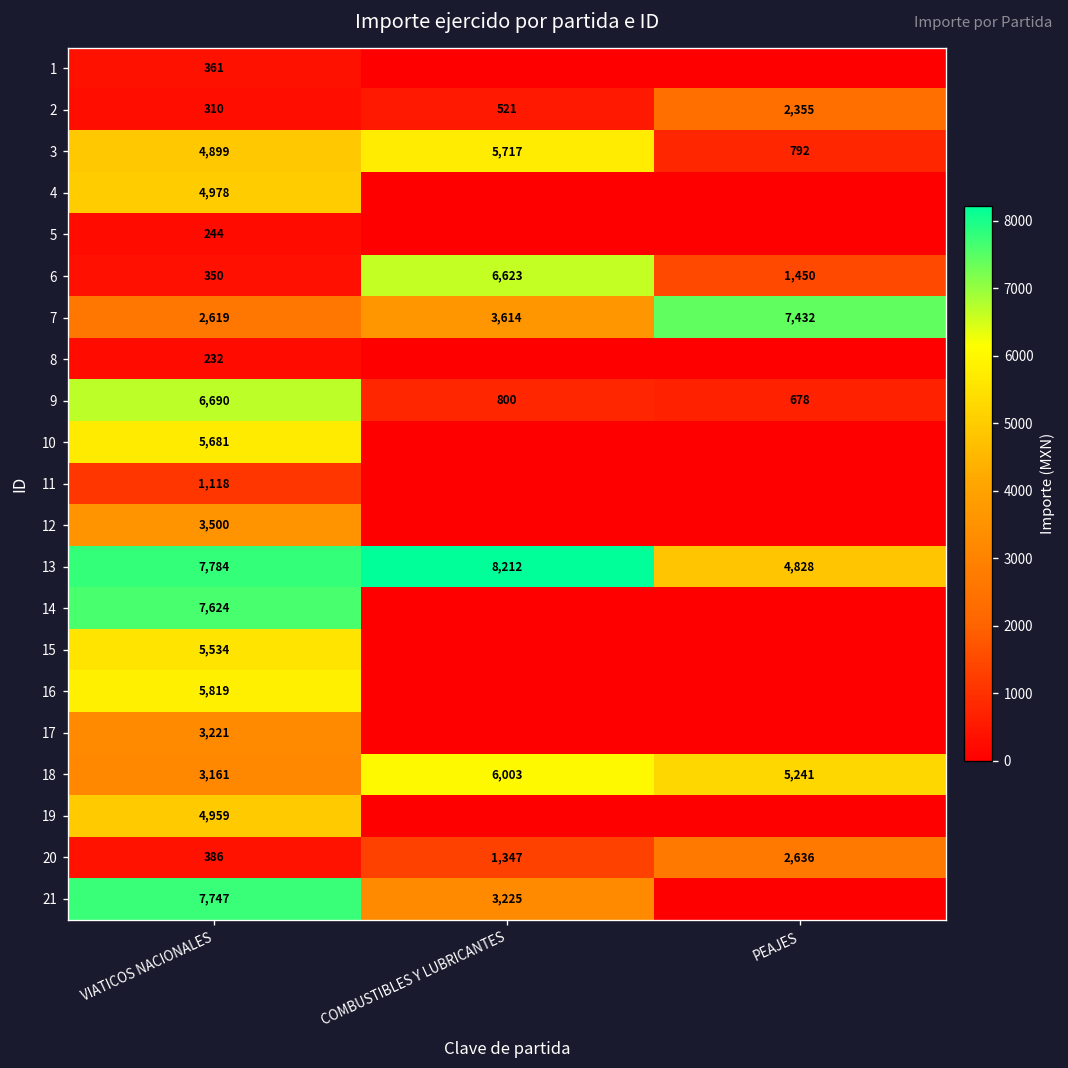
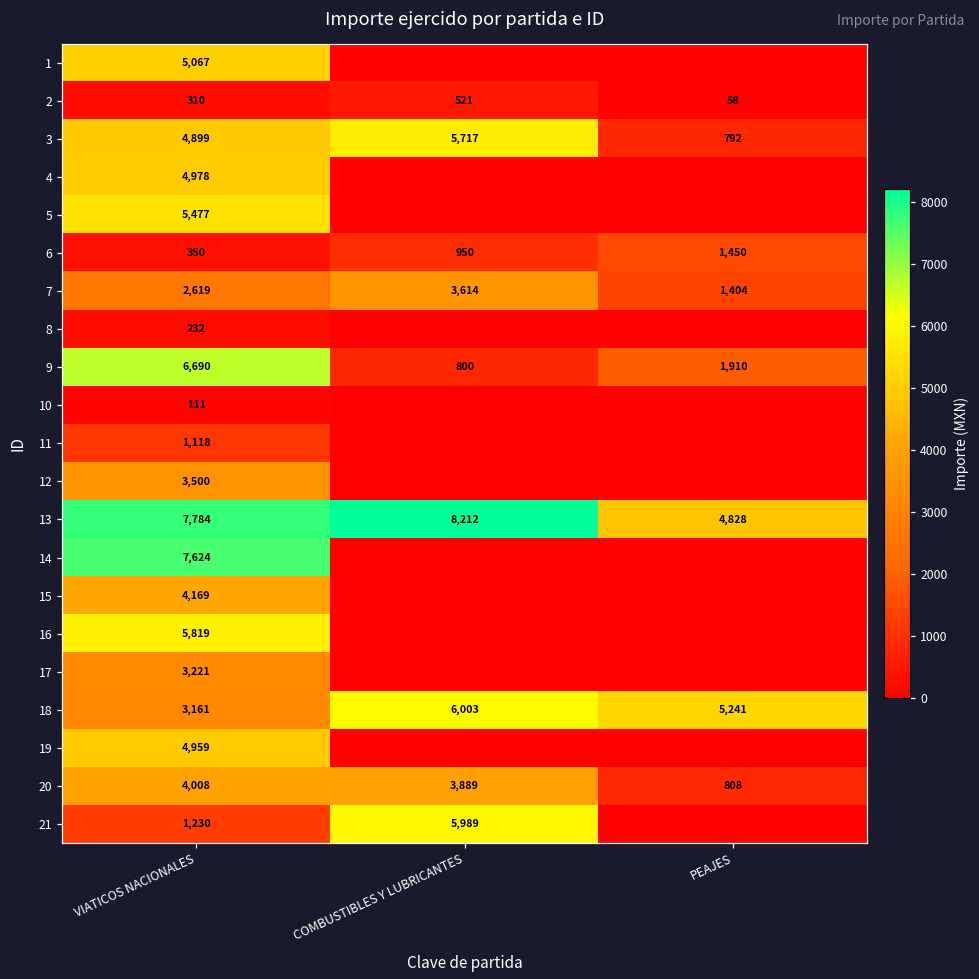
  {
    "1": {
-     "VIATICOS NACIONALES": "361"
+     "VIATICOS NACIONALES": "5,067"
    },
    "2": {
      "VIATICOS NACIONALES": "310",
      "COMBUSTIBLES Y LUBRICANTES": "521",
-     "PEAJES": "2,355"
+     "PEAJES": "58"
    },
    "3": {
      "VIATICOS NACIONALES": "4,899",
      "COMBUSTIBLES Y LUBRICANTES": "5,717",
      "PEAJES": "792"
    },
    "4": {
      "VIATICOS NACIONALES": "4,978"
    },
    "5": {
-     "VIATICOS NACIONALES": "244"
+     "VIATICOS NACIONALES": "5,477"
    },
    "6": {
      "VIATICOS NACIONALES": "350",
-     "COMBUSTIBLES Y LUBRICANTES": "6,623",
+     "COMBUSTIBLES Y LUBRICANTES": "950",
      "PEAJES": "1,450"
    },
    "7": {
      "VIATICOS NACIONALES": "2,619",
      "COMBUSTIBLES Y LUBRICANTES": "3,614",
-     "PEAJES": "7,432"
+     "PEAJES": "1,404"
    },
    "8": {
      "VIATICOS NACIONALES": "232"
    },
    "9": {
      "VIATICOS NACIONALES": "6,690",
      "COMBUSTIBLES Y LUBRICANTES": "800",
-     "PEAJES": "678"
+     "PEAJES": "1,910"
    },
    "10": {
-     "VIATICOS NACIONALES": "5,681"
+     "VIATICOS NACIONALES": "111"
    },
    "11": {
      "VIATICOS NACIONALES": "1,118"
    },
    "12": {
      "VIATICOS NACIONALES": "3,500"
    },
    "13": {
      "VIATICOS NACIONALES": "7,784",
      "COMBUSTIBLES Y LUBRICANTES": "8,212",
      "PEAJES": "4,828"
    },
    "14": {
      "VIATICOS NACIONALES": "7,624"
    },
    "15": {
-     "VIATICOS NACIONALES": "5,534"
+     "VIATICOS NACIONALES": "4,169"
    },
    "16": {
      "VIATICOS NACIONALES": "5,819"
    },
    "17": {
      "VIATICOS NACIONALES": "3,221"
    },
    "18": {
      "VIATICOS NACIONALES": "3,161",
      "COMBUSTIBLES Y LUBRICANTES": "6,003",
      "PEAJES": "5,241"
    },
    "19": {
      "VIATICOS NACIONALES": "4,959"
    },
    "20": {
-     "VIATICOS NACIONALES": "386",
-     "COMBUSTIBLES Y LUBRICANTES": "1,347",
-     "PEAJES": "2,636"
+     "VIATICOS NACIONALES": "4,008",
+     "COMBUSTIBLES Y LUBRICANTES": "3,889",
+     "PEAJES": "808"
    },
    "21": {
-     "VIATICOS NACIONALES": "7,747",
-     "COMBUSTIBLES Y LUBRICANTES": "3,225"
+     "VIATICOS NACIONALES": "1,230",
+     "COMBUSTIBLES Y LUBRICANTES": "5,989"
    }
  }
